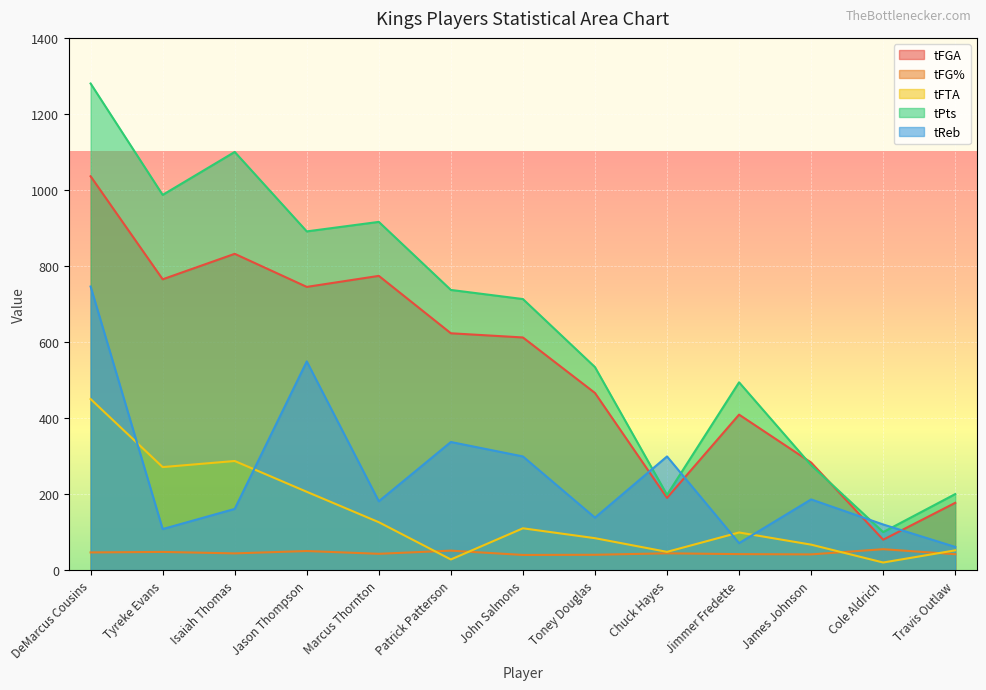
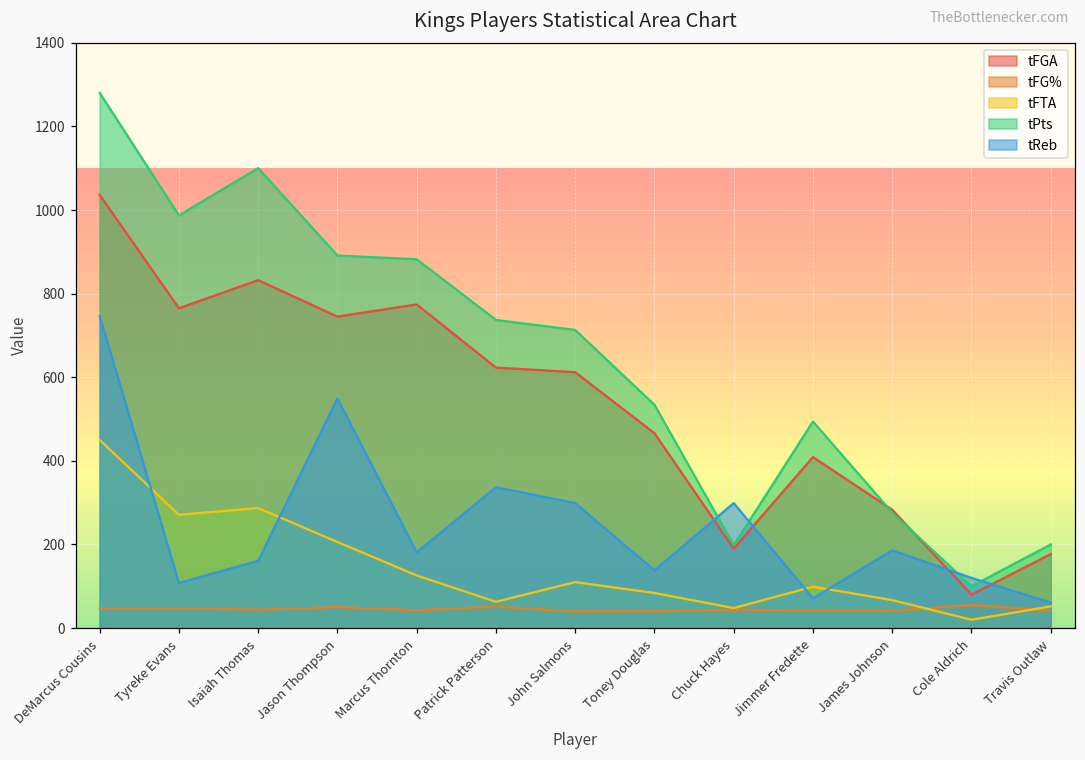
  {
    "tFTA": {
      "DeMarcus Cousins": 450,
      "Tyreke Evans": 270,
      "Isaiah Thomas": 290,
      "Jason Thompson": 210,
      "Marcus Thornton": 130,
-     "Patrick Patterson": 30,
+     "Patrick Patterson": 60,
      "John Salmons": 110,
      "Toney Douglas": 80,
      "Jimmer Fredette": 100,
      "James Johnson": 70,
      "Cole Aldrich": 20,
      "Travis Outlaw": 50
    },
    "tPts": {
      "DeMarcus Cousins": 1280,
      "Tyreke Evans": 990,
      "Isaiah Thomas": 1100,
      "Jason Thompson": 890,
-     "Marcus Thornton": 920,
+     "Marcus Thornton": 880,
      "Patrick Patterson": 740,
      "John Salmons": 710,
      "Toney Douglas": 530,
      "Chuck Hayes": 200,
      "Jimmer Fredette": 490,
      "James Johnson": 280,
      "Cole Aldrich": 100,
      "Travis Outlaw": 200
    },
    "tReb": {
      "DeMarcus Cousins": 750,
      "Tyreke Evans": 110,
      "Isaiah Thomas": 160,
      "Jason Thompson": 550,
      "Marcus Thornton": 180,
      "Patrick Patterson": 340,
      "John Salmons": 300,
      "Toney Douglas": 140,
      "Chuck Hayes": 300,
      "Jimmer Fredette": 70,
      "James Johnson": 190,
      "Cole Aldrich": 120,
      "Travis Outlaw": 60
    }
  }
